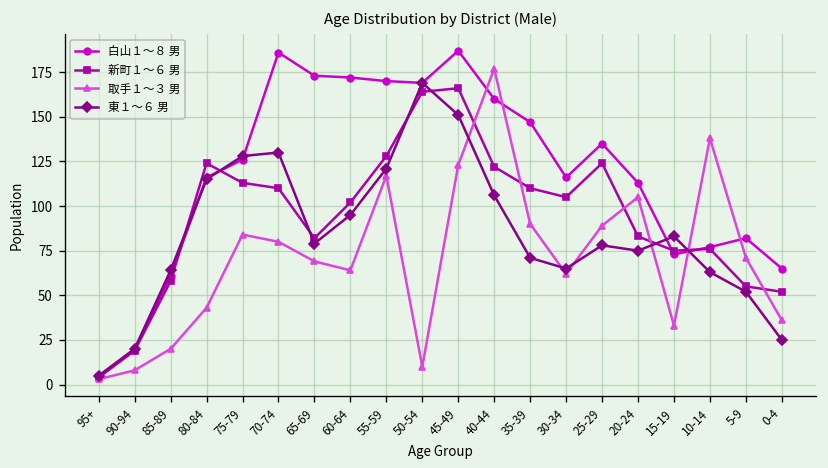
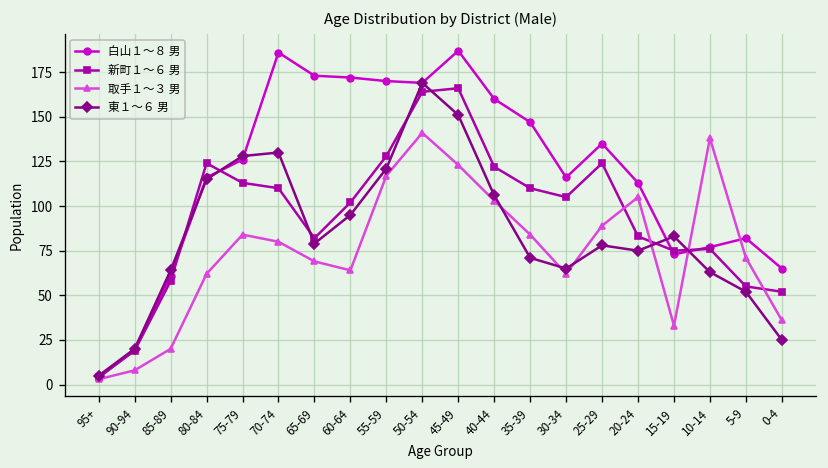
  {
    "取手１～３ 男": {
      "90-94": 8,
      "85-89": 20,
-     "80-84": 43,
+     "80-84": 62,
      "75-79": 84,
      "70-74": 80,
      "65-69": 69,
      "60-64": 64,
      "55-59": 117,
-     "50-54": 10,
+     "50-54": 141,
      "45-49": 123,
-     "40-44": 177,
-     "35-39": 90,
+     "40-44": 103,
+     "35-39": 84,
      "30-34": 62,
      "25-29": 89,
      "20-24": 105,
      "15-19": 33,
      "10-14": 138,
      "5-9": 71,
      "0-4": 36
    }
  }
